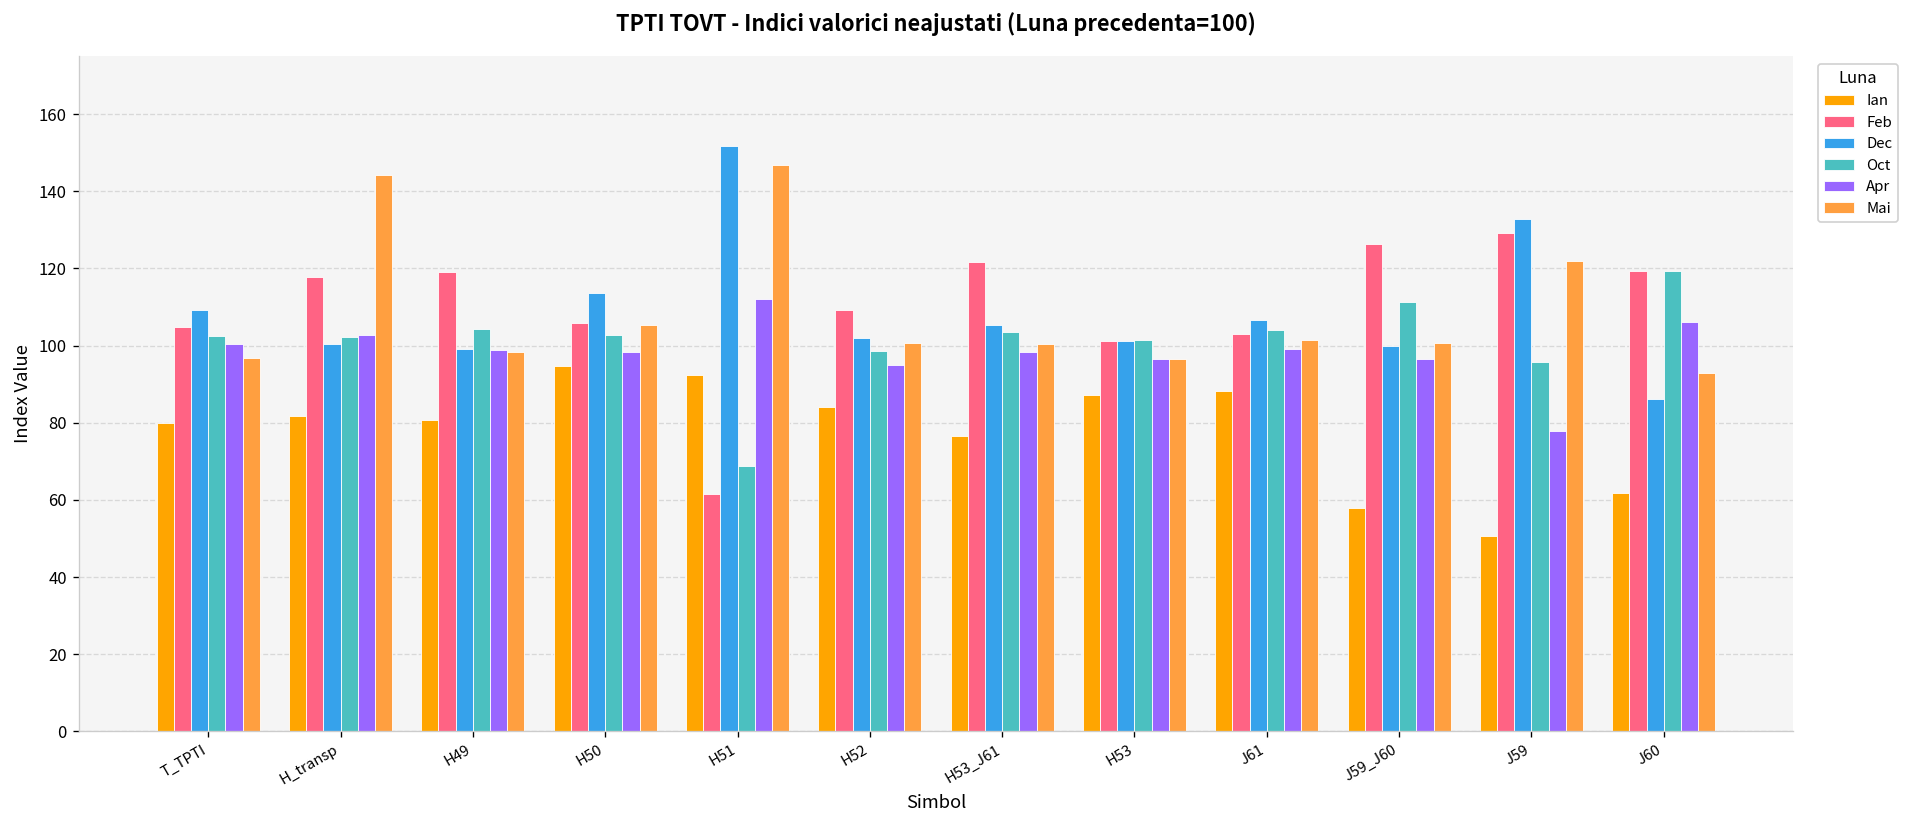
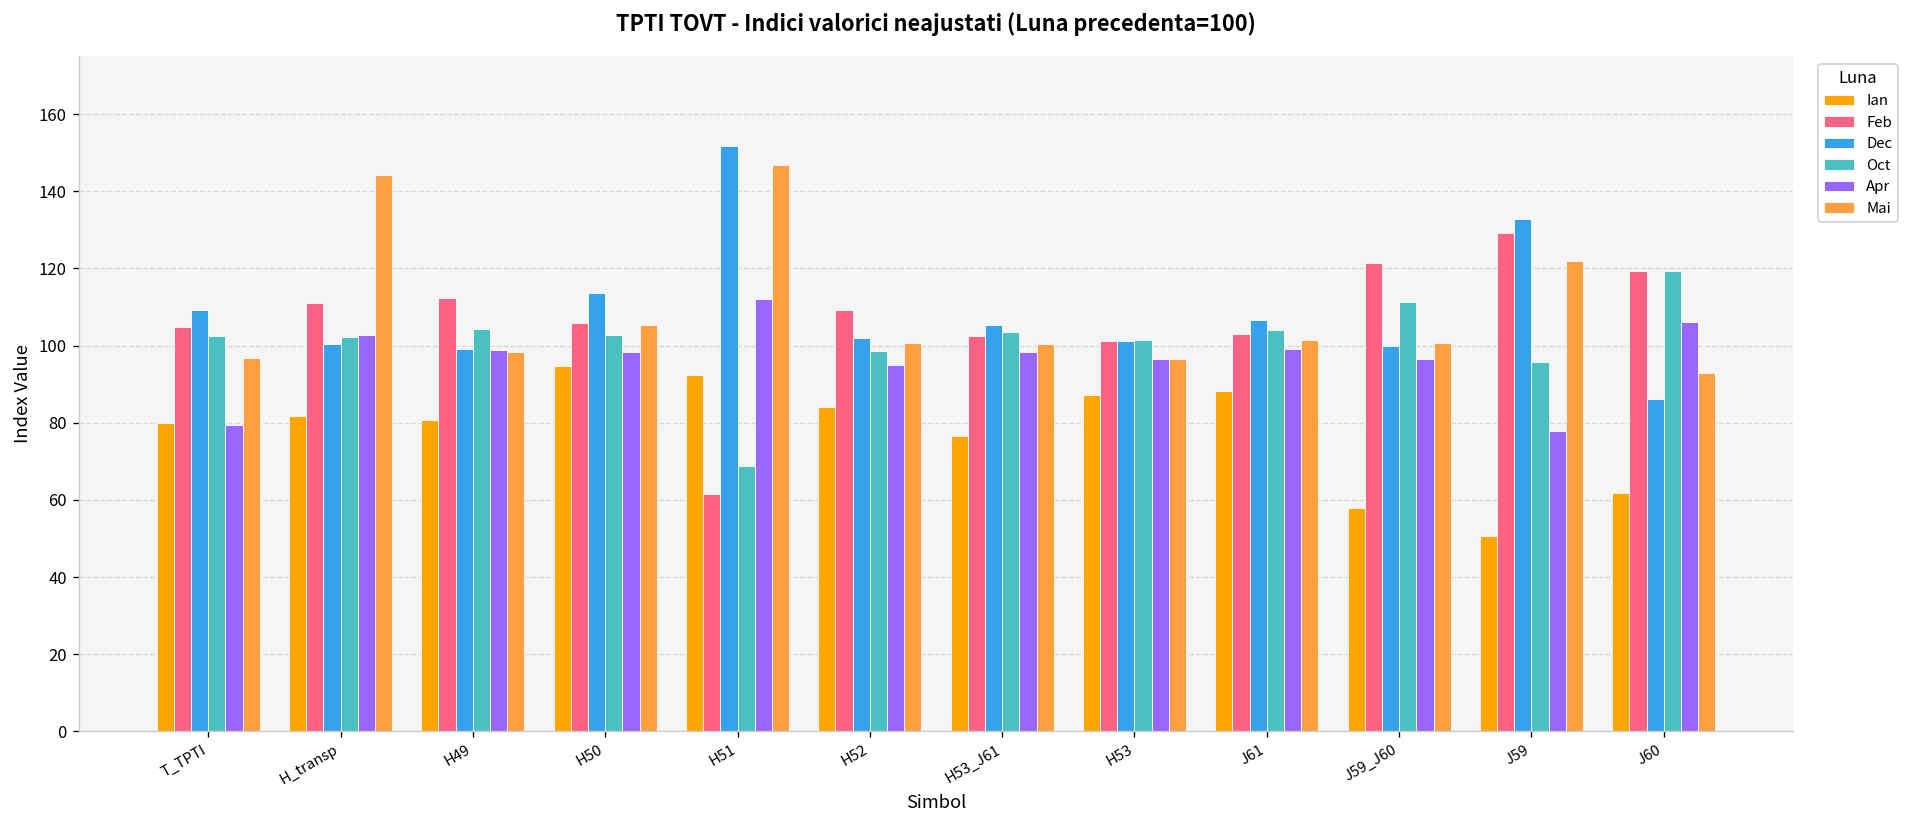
  {
    "Ian": {
      "T_TPTI": 80,
      "H_transp": 82,
      "H49": 81,
      "H50": 95,
      "H51": 92,
      "H52": 84,
      "H53_J61": 77,
      "H53": 87,
      "J61": 88,
      "J59_J60": 58,
      "J59": 51,
      "J60": 62
    },
    "Feb": {
      "T_TPTI": 105,
-     "H_transp": 118,
-     "H49": 119,
+     "H_transp": 111,
+     "H49": 112,
      "H50": 106,
      "H51": 62,
      "H52": 109,
-     "H53_J61": 122,
+     "H53_J61": 103,
      "H53": 101,
      "J61": 103,
-     "J59_J60": 126,
+     "J59_J60": 121,
      "J59": 129,
      "J60": 119
    },
    "Apr": {
-     "T_TPTI": 101,
+     "T_TPTI": 80,
      "H_transp": 103,
      "H49": 99,
      "H50": 98,
      "H51": 112,
      "H52": 95,
      "H53_J61": 98,
      "H53": 96,
      "J61": 99,
      "J59_J60": 97,
      "J59": 78,
      "J60": 106
    },
    "Mai": {
      "T_TPTI": 97,
      "H_transp": 144,
      "H49": 98,
      "H50": 105,
      "H51": 147,
      "H52": 101,
      "H53_J61": 100,
      "H53": 97,
      "J61": 102,
      "J59_J60": 101,
      "J59": 122,
      "J60": 93
    }
  }
